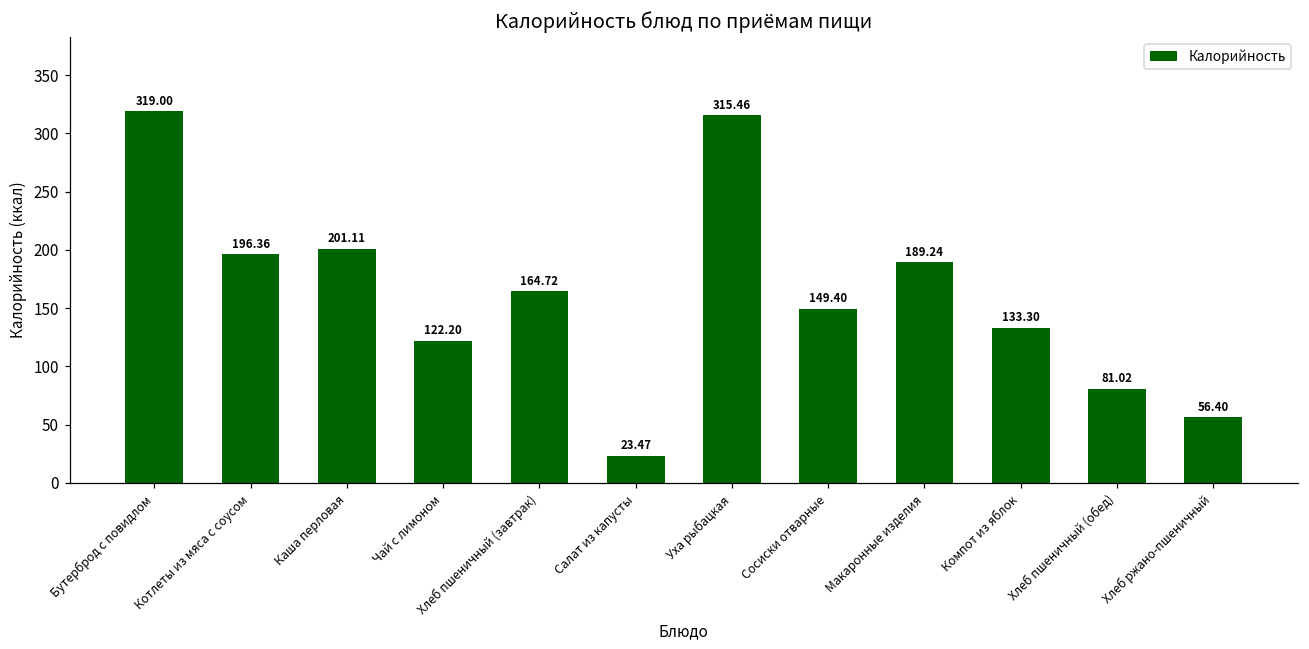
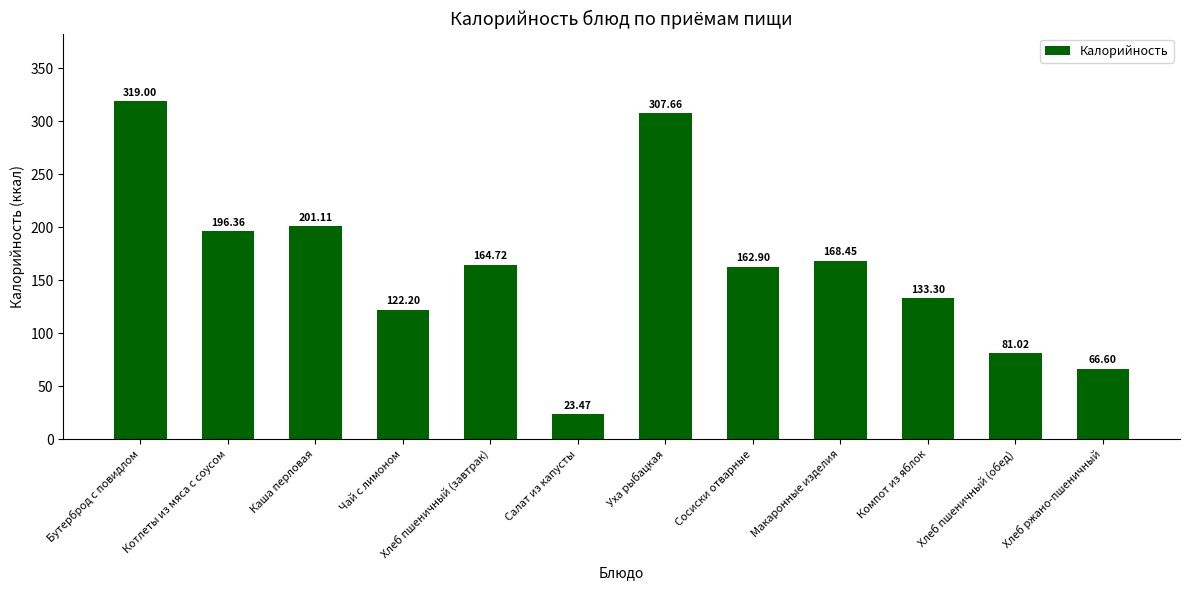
  {
    "Бутерброд с повидлом": 319.00,
    "Котлеты из мяса с соусом": 196.36,
    "Каша перловая": 201.11,
    "Чай с лимоном": 122.20,
    "Хлеб пшеничный (завтрак)": 164.72,
    "Салат из капусты": 23.47,
-   "Уха рыбацкая": 315.46,
-   "Сосиски отварные": 149.40,
-   "Макаронные изделия": 189.24,
+   "Уха рыбацкая": 307.66,
+   "Сосиски отварные": 162.90,
+   "Макаронные изделия": 168.45,
    "Компот из яблок": 133.30,
    "Хлеб пшеничный (обед)": 81.02,
-   "Хлеб ржано-пшеничный": 56.40
+   "Хлеб ржано-пшеничный": 66.60
  }
